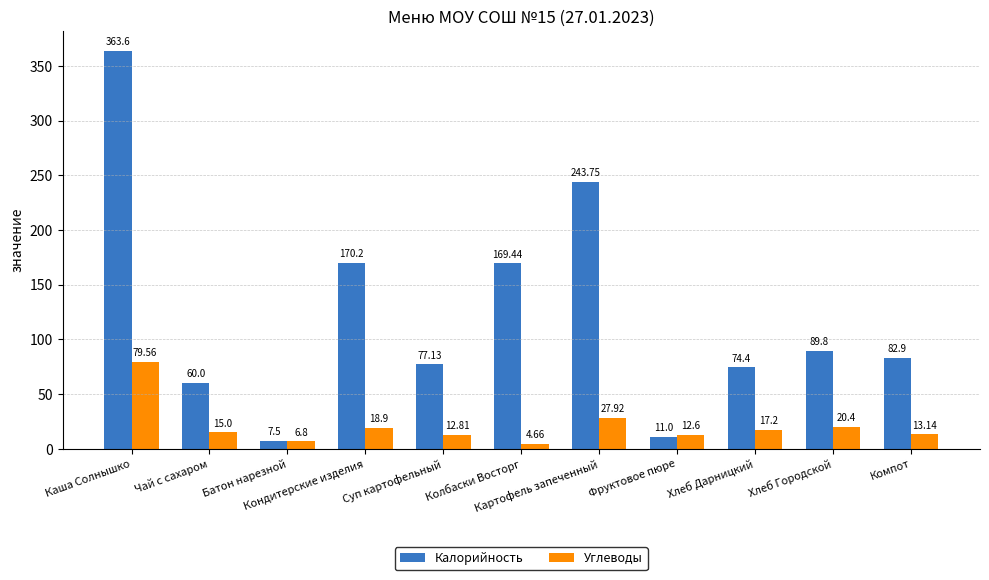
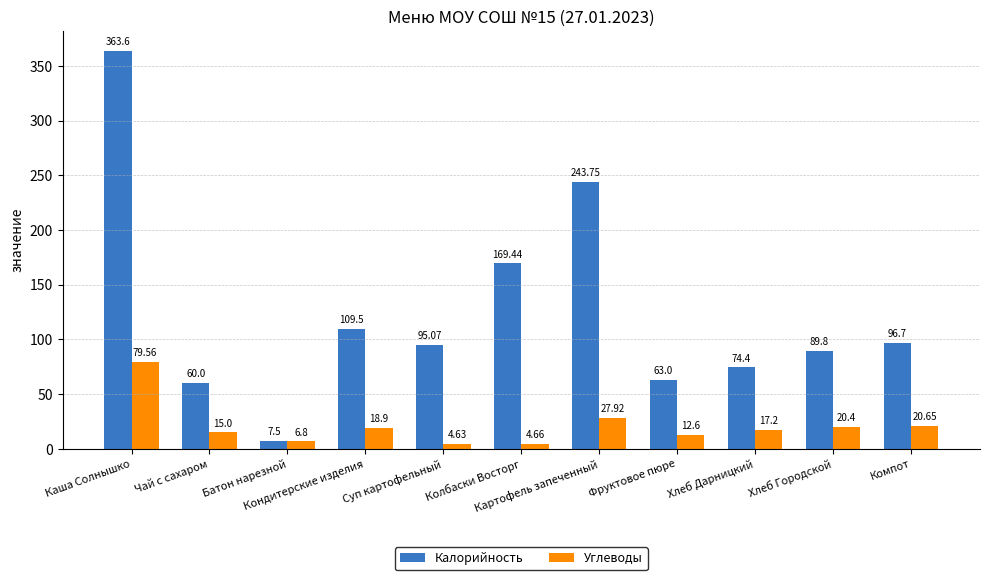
  {
    "Калорийность": {
      "Каша Солнышко": 363.6,
      "Чай с сахаром": 60.0,
      "Батон нарезной": 7.5,
-     "Кондитерские изделия": 170.2,
-     "Суп картофельный": 77.13,
+     "Кондитерские изделия": 109.5,
+     "Суп картофельный": 95.07,
      "Колбаски Восторг": 169.44,
      "Картофель запеченный": 243.75,
-     "Фруктовое пюре": 11.0,
+     "Фруктовое пюре": 63.0,
      "Хлеб Дарницкий": 74.4,
      "Хлеб Городской": 89.8,
-     "Компот": 82.9
+     "Компот": 96.7
    },
    "Углеводы": {
      "Каша Солнышко": 79.56,
      "Чай с сахаром": 15.0,
      "Батон нарезной": 6.8,
      "Кондитерские изделия": 18.9,
-     "Суп картофельный": 12.81,
+     "Суп картофельный": 4.63,
      "Колбаски Восторг": 4.66,
      "Картофель запеченный": 27.92,
      "Фруктовое пюре": 12.6,
      "Хлеб Дарницкий": 17.2,
      "Хлеб Городской": 20.4,
-     "Компот": 13.14
+     "Компот": 20.65
    }
  }
